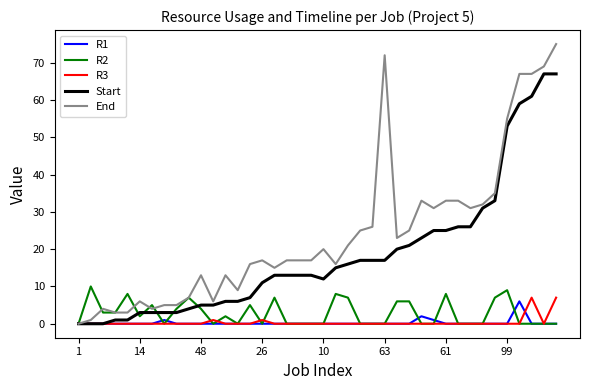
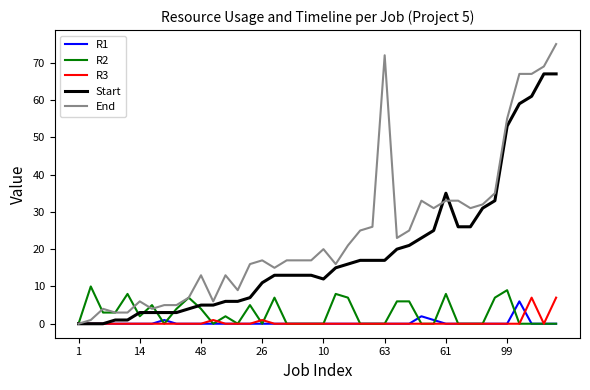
  {
    "R2": {
      "48": 4,
      "61": 8,
      "99": 9
    },
    "Start": {
      "48": 5,
      "10": 12,
      "63": 17,
-     "61": 25,
+     "61": 35,
      "99": 53
    },
    "End": {
      "48": 13,
      "10": 20,
      "63": 72,
      "61": 33,
      "99": 55
    }
  }
